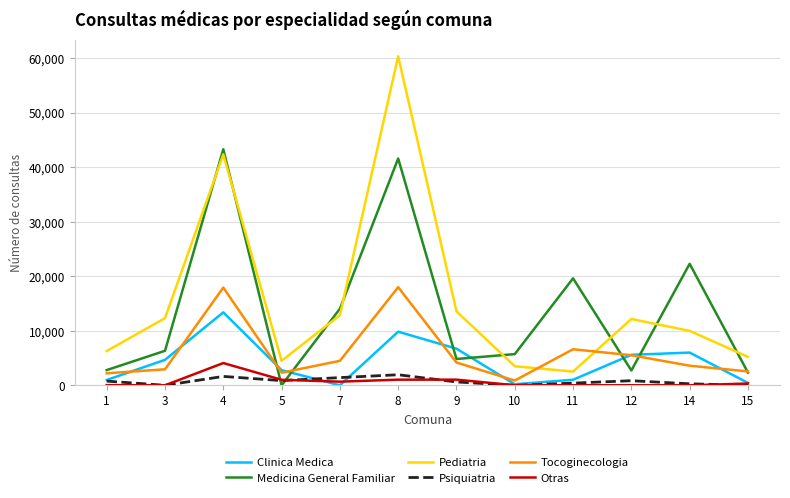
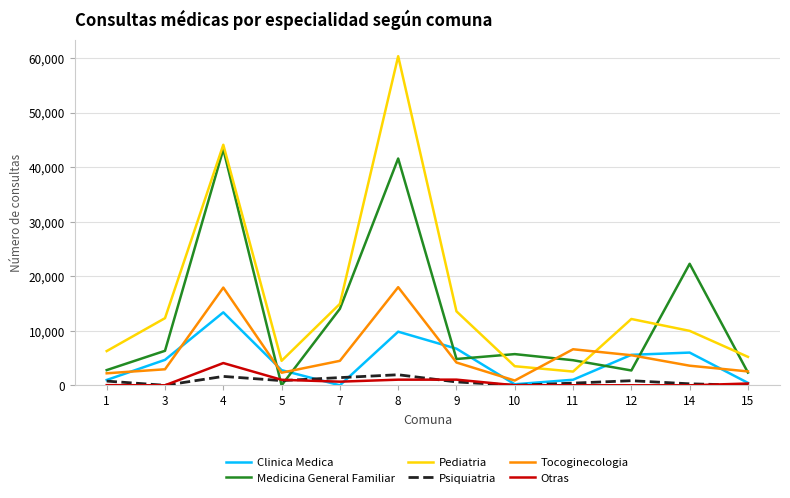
  {
    "Clinica Medica": {
      "3": "5,000",
      "4": "13,000",
      "5": "3,000",
      "7": "0",
      "8": "10,000",
      "9": "7,000",
      "11": "1,000",
      "14": "6,000"
    },
    "Medicina General Familiar": {
      "1": "3,000",
      "3": "6,000",
      "4": "43,000",
      "5": "0",
      "7": "14,000",
      "8": "42,000",
      "9": "5,000",
      "10": "6,000",
-     "11": "20,000",
+     "11": "5,000",
      "12": "3,000",
      "14": "22,000"
    },
    "Pediatria": {
      "1": "6,000",
      "3": "12,000",
-     "4": "42,000",
+     "4": "44,000",
      "5": "4,000",
-     "7": "13,000",
+     "7": "15,000",
      "8": "60,000",
      "9": "14,000",
      "10": "4,000",
      "11": "3,000",
      "12": "12,000",
      "14": "10,000",
      "15": "5,000"
    },
    "Psiquiatria": {
      "4": "2,000",
      "7": "1,000",
      "8": "2,000",
      "12": "1,000"
    },
    "Tocoginecologia": {
      "1": "2,000",
      "3": "3,000",
      "4": "18,000",
      "5": "2,000",
      "7": "4,000",
      "8": "18,000",
      "9": "4,000",
      "10": "1,000",
      "11": "7,000",
      "14": "4,000"
    },
    "Otras": {
      "1": "0",
      "4": "4,000",
      "7": "1,000",
      "8": "1,000",
      "12": "0"
    }
  }
